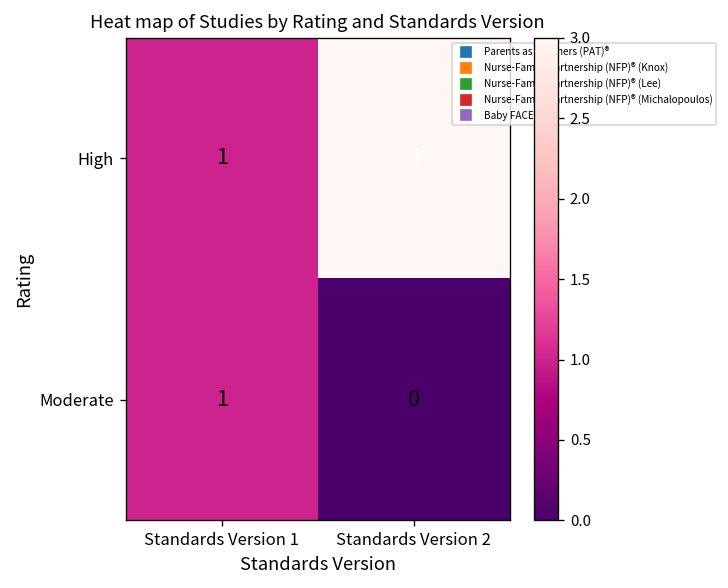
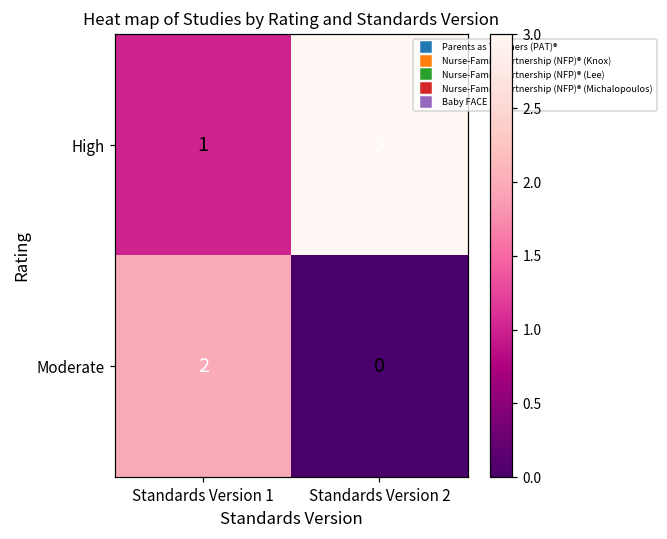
  {
    "High": {
      "Standards Version 1": 1
    },
    "Moderate": {
-     "Standards Version 1": 1,
+     "Standards Version 1": 2,
      "Standards Version 2": 0
    }
  }
